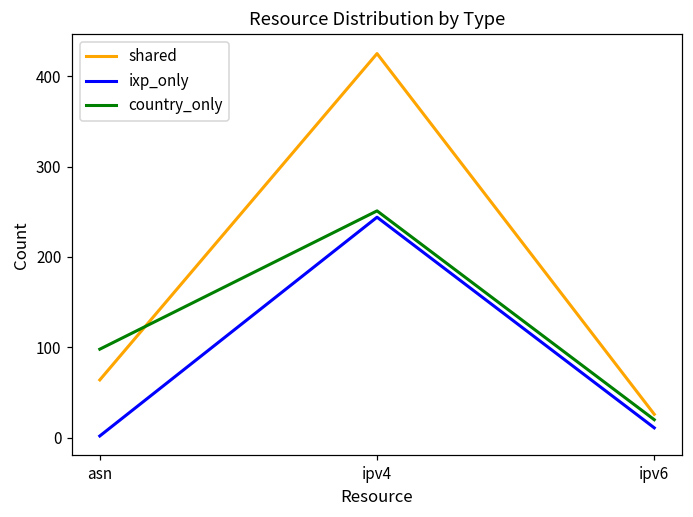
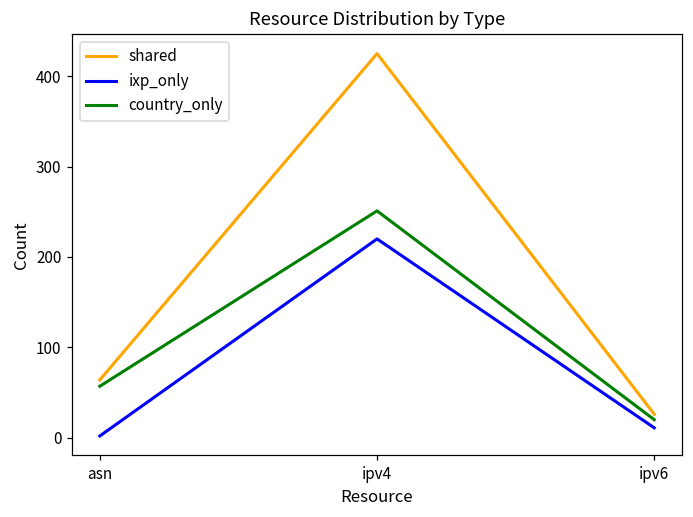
  {
    "shared": {
      "asn": 60,
      "ipv4": 430,
      "ipv6": 30
    },
    "ixp_only": {
      "asn": 0,
-     "ipv4": 240,
+     "ipv4": 220,
      "ipv6": 10
    },
    "country_only": {
-     "asn": 100,
+     "asn": 60,
      "ipv4": 250,
      "ipv6": 20
    }
  }
